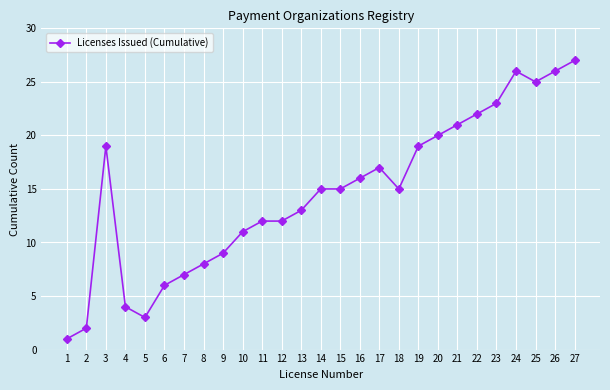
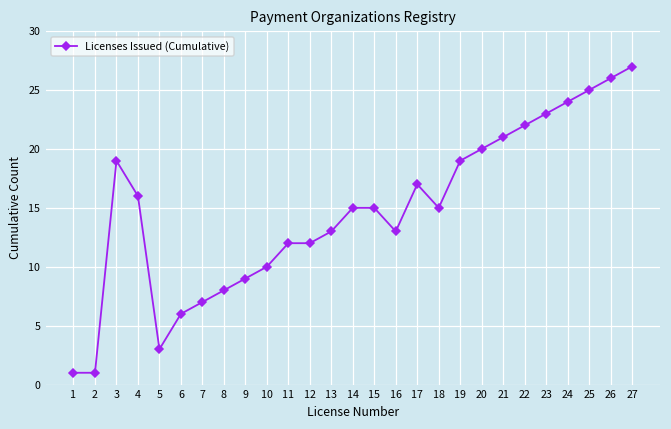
  {
    "1": 1,
-   "2": 2,
+   "2": 1,
    "3": 19,
-   "4": 4,
+   "4": 16,
    "5": 3,
    "6": 6,
    "7": 7,
    "8": 8,
    "9": 9,
-   "10": 11,
+   "10": 10,
    "11": 12,
    "12": 12,
    "13": 13,
    "14": 15,
    "15": 15,
-   "16": 16,
+   "16": 13,
    "17": 17,
    "18": 15,
    "19": 19,
    "20": 20,
    "21": 21,
    "22": 22,
    "23": 23,
-   "24": 26,
+   "24": 24,
    "25": 25,
    "26": 26,
    "27": 27
  }
